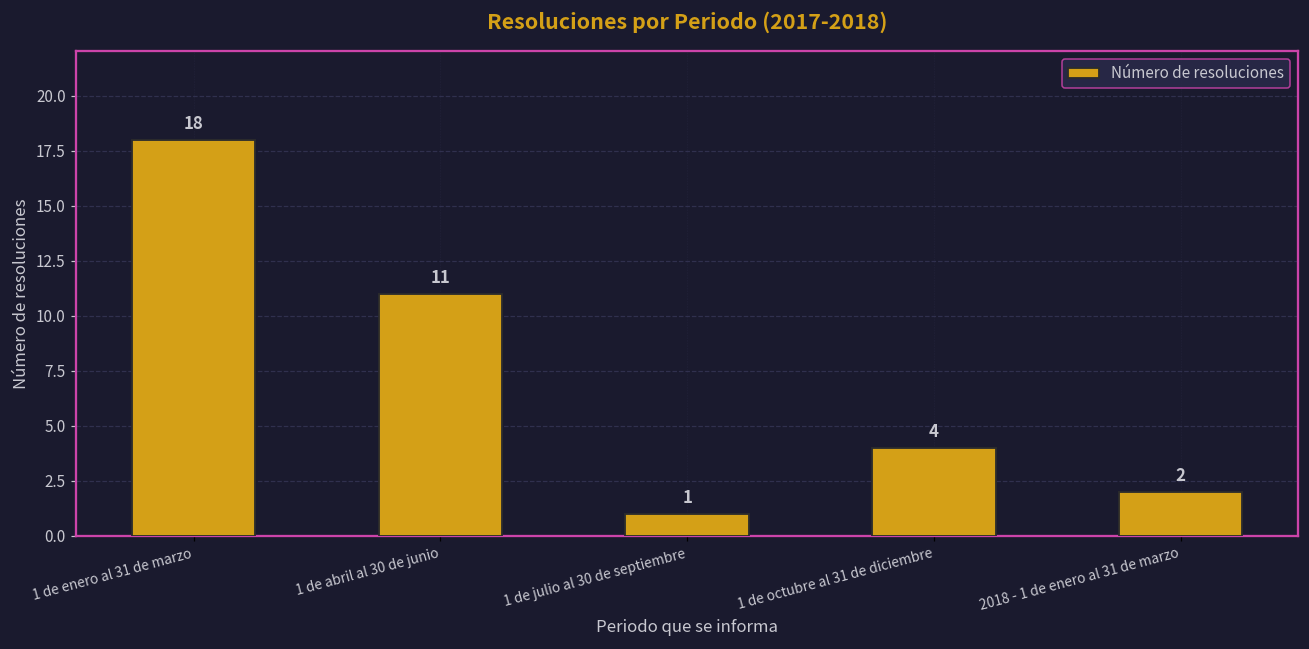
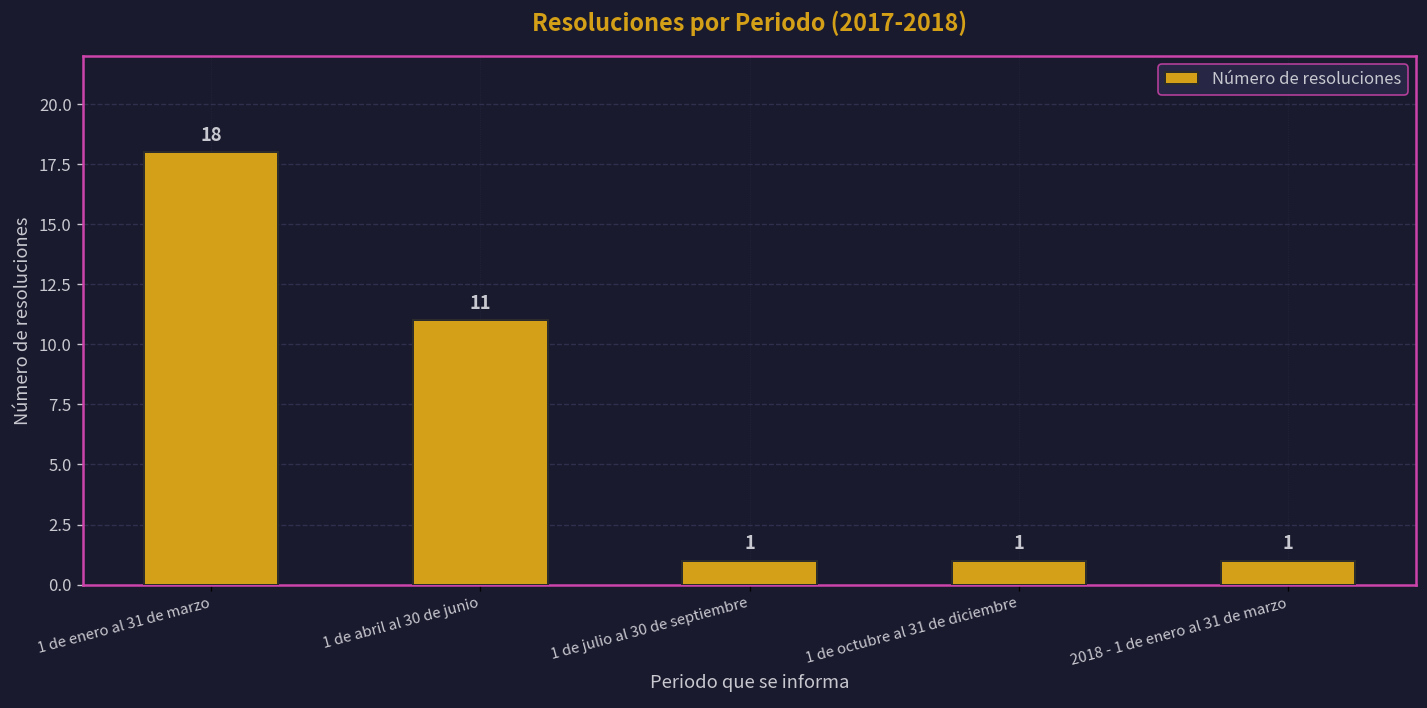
  {
    "1 de enero al 31 de marzo": 18,
    "1 de abril al 30 de junio": 11,
    "1 de julio al 30 de septiembre": 1,
-   "1 de octubre al 31 de diciembre": 4,
-   "2018 - 1 de enero al 31 de marzo": 2
+   "1 de octubre al 31 de diciembre": 1,
+   "2018 - 1 de enero al 31 de marzo": 1
  }
